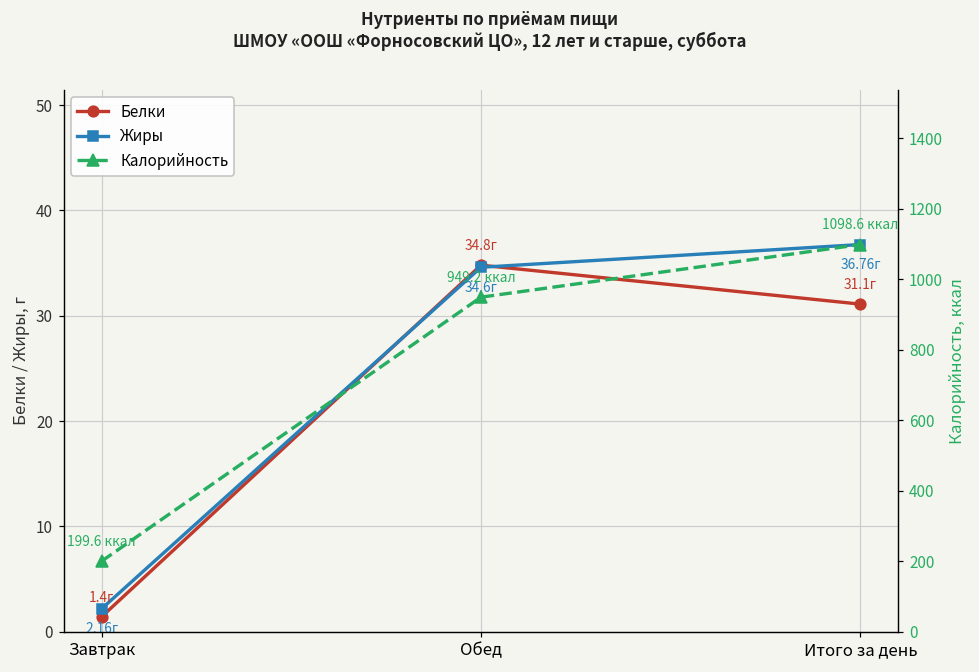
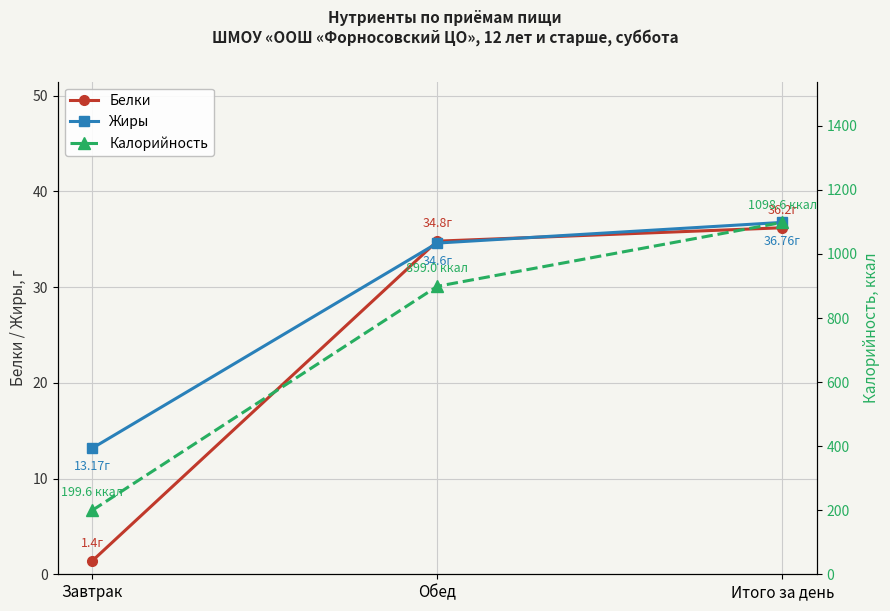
  {
    "Белки": {
      "Завтрак": "1.4г",
-     "Итого за день": "31.1г"
+     "Итого за день": "36.2г"
    },
    "Жиры": {
-     "Завтрак": "2.16г",
+     "Завтрак": "13.17г",
      "Итого за день": "36.76г"
    },
    "Калорийность": {
      "Завтрак": "199.6",
-     "Обед": "949.2"
+     "Обед": "899.0"
    }
  }
